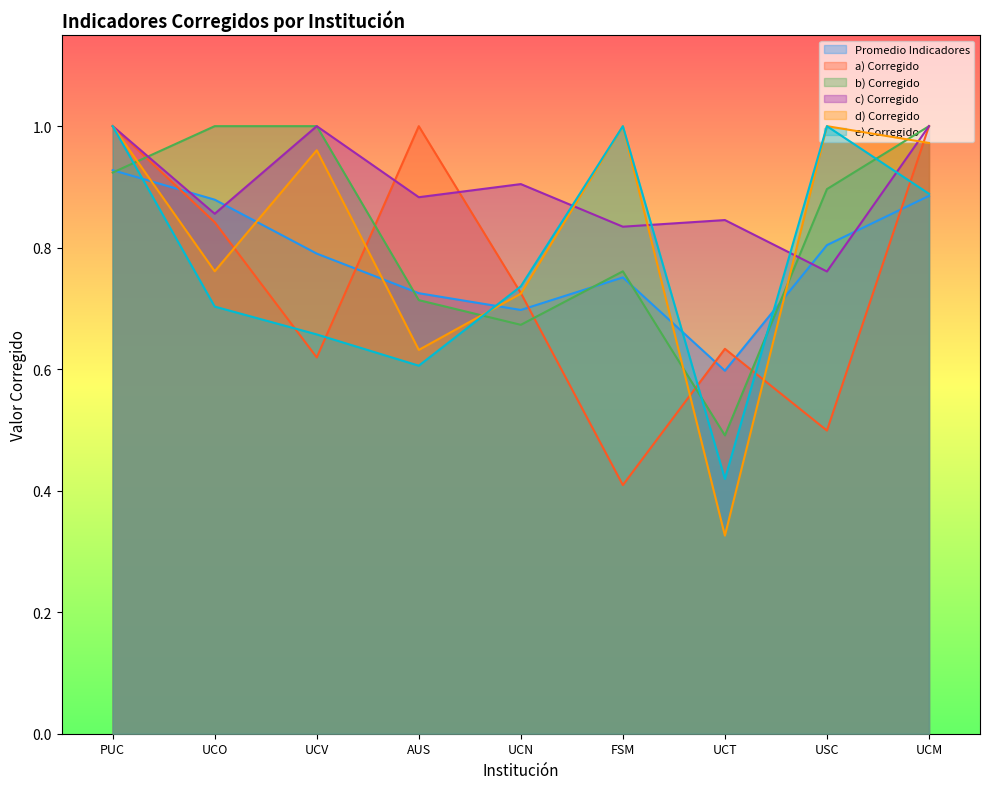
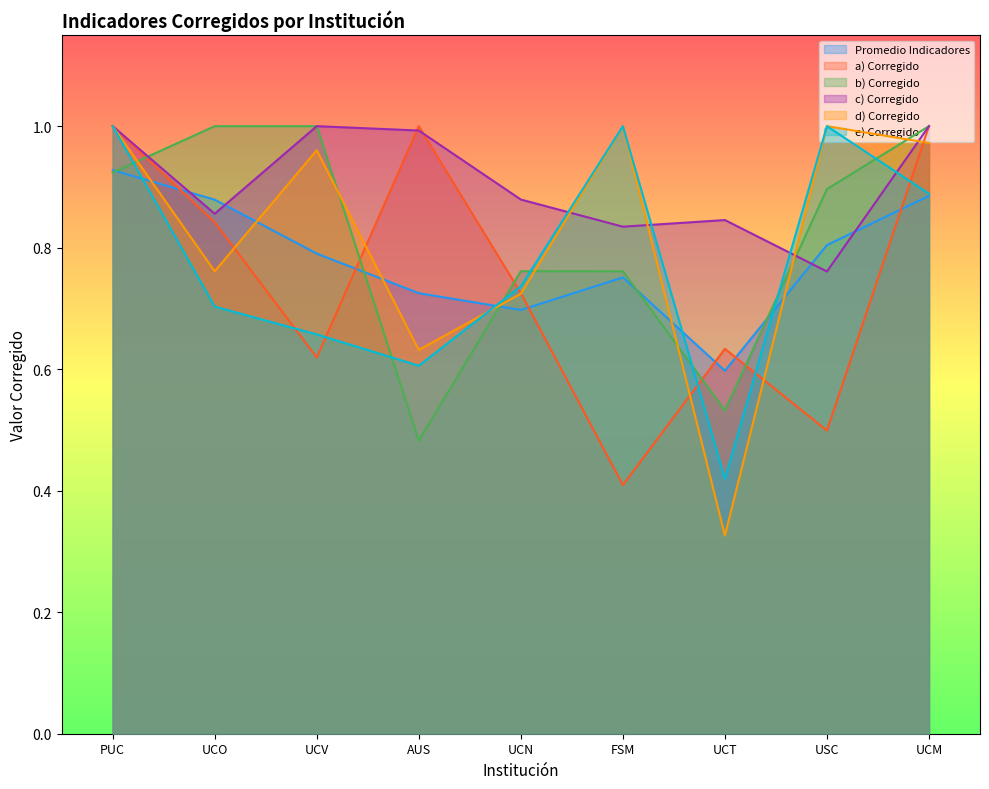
  {
    "b) Corregido": {
      "UCO": 1.00,
-     "AUS": 0.71,
-     "UCN": 0.67,
+     "AUS": 0.48,
+     "UCN": 0.76,
      "FSM": 0.76,
-     "UCT": 0.49,
+     "UCT": 0.53,
      "USC": 0.90
    },
    "c) Corregido": {
      "UCO": 0.86,
-     "AUS": 0.88,
-     "UCN": 0.90,
+     "AUS": 0.99,
+     "UCN": 0.88,
      "FSM": 0.83,
      "UCT": 0.85,
      "USC": 0.76
    }
  }
